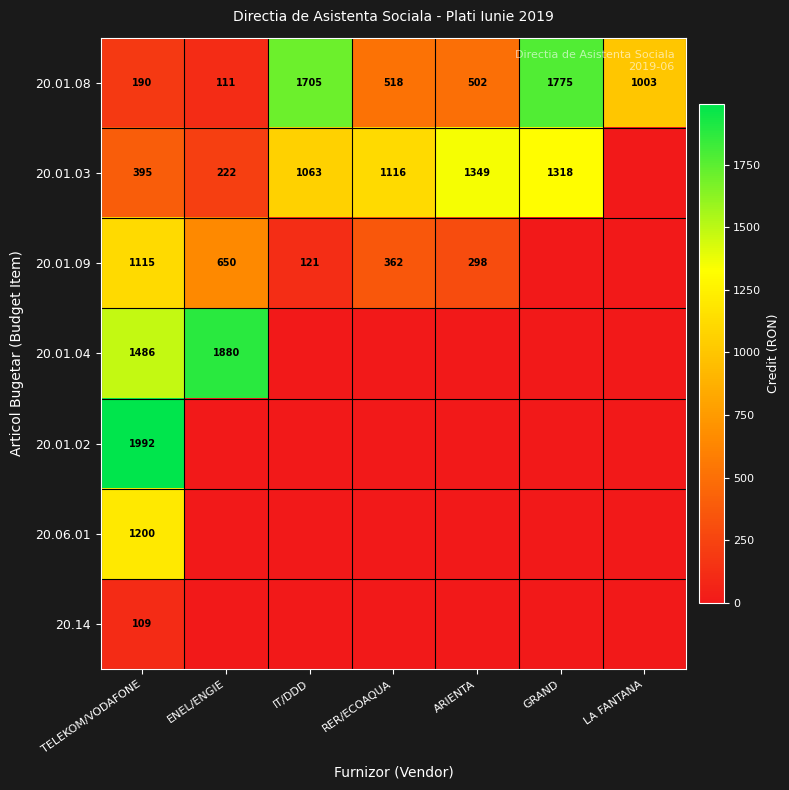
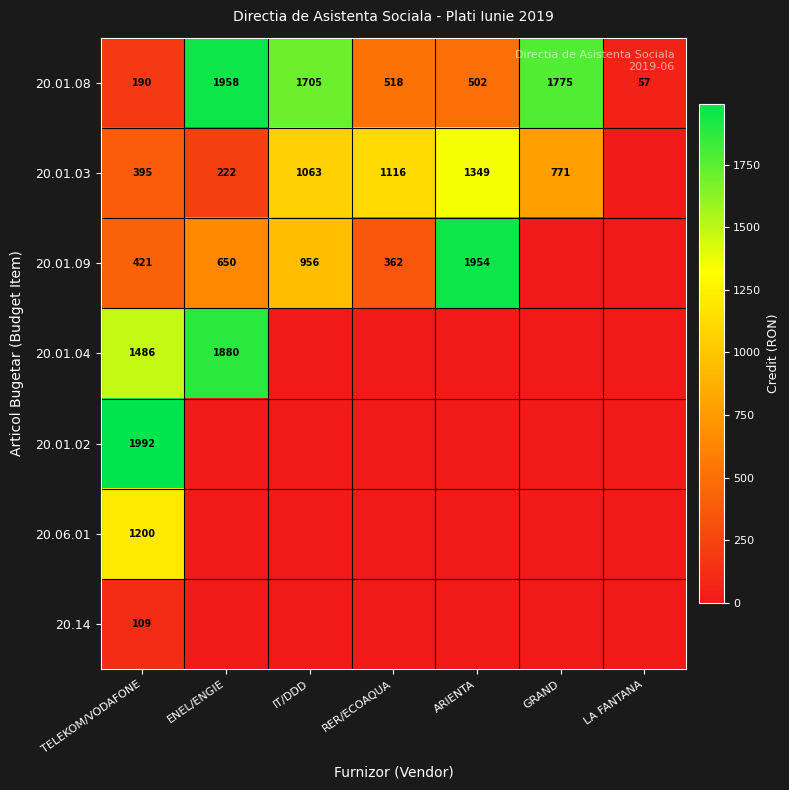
  {
    "20.01.08": {
      "TELEKOM/VODAFONE": 190,
-     "ENEL/ENGIE": 111,
+     "ENEL/ENGIE": 1958,
      "IT/DDD": 1705,
      "RER/ECOAQUA": 518,
      "ARIENTA": 502,
-     "LA FANTANA": 1003
+     "LA FANTANA": 57
    },
    "20.01.03": {
      "TELEKOM/VODAFONE": 395,
      "ENEL/ENGIE": 222,
      "IT/DDD": 1063,
      "RER/ECOAQUA": 1116,
      "ARIENTA": 1349,
-     "GRAND": 1318
+     "GRAND": 771
    },
    "20.01.09": {
-     "TELEKOM/VODAFONE": 1115,
+     "TELEKOM/VODAFONE": 421,
      "ENEL/ENGIE": 650,
-     "IT/DDD": 121,
+     "IT/DDD": 956,
      "RER/ECOAQUA": 362,
-     "ARIENTA": 298
+     "ARIENTA": 1954
    },
    "20.01.04": {
      "TELEKOM/VODAFONE": 1486,
      "ENEL/ENGIE": 1880
    },
    "20.01.02": {
      "TELEKOM/VODAFONE": 1992
    },
    "20.06.01": {
      "TELEKOM/VODAFONE": 1200
    },
    "20.14": {
      "TELEKOM/VODAFONE": 109
    }
  }
